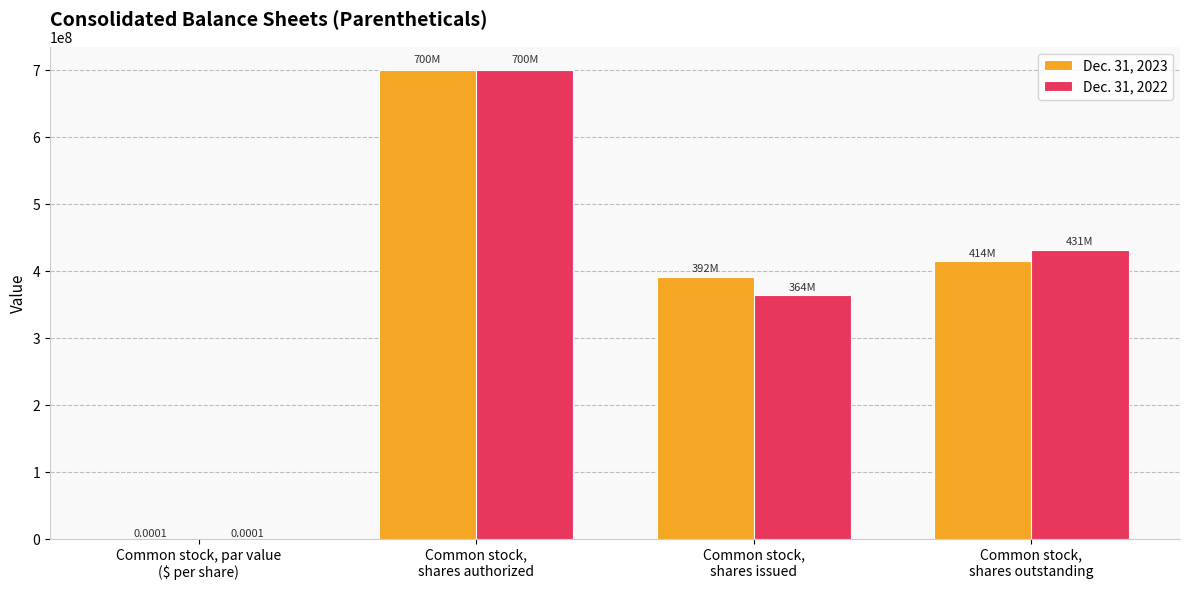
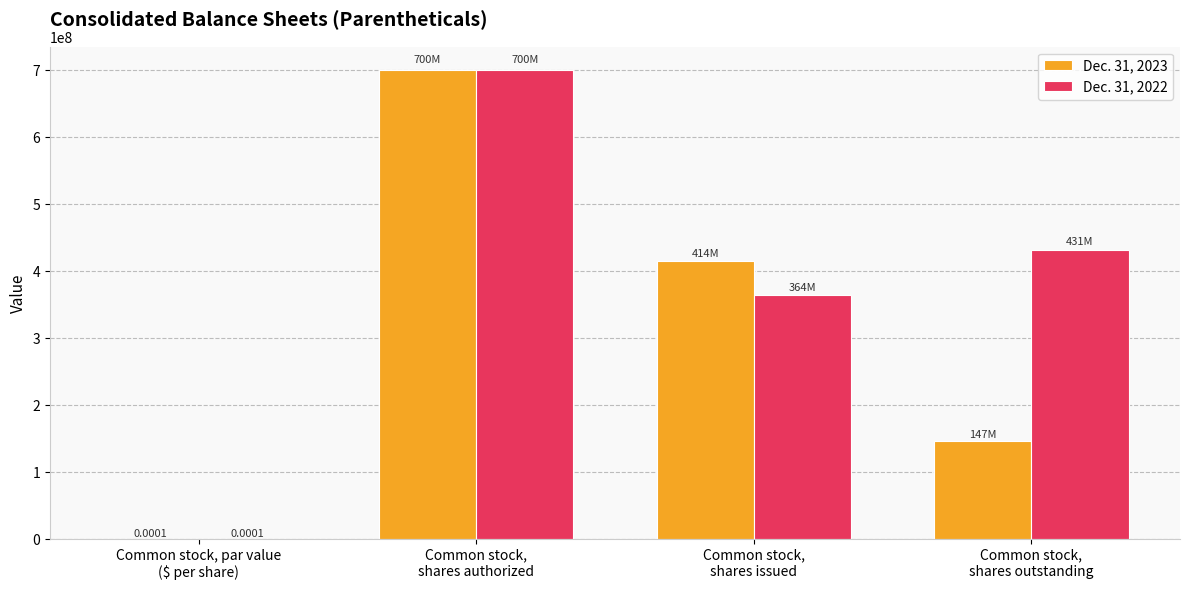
  {
    "Dec. 31, 2023": {
      "Common stock, par value ($ per share)": "0.0001",
      "Common stock, shares authorized": "700M",
-     "Common stock, shares issued": "392M",
-     "Common stock, shares outstanding": "414M"
+     "Common stock, shares issued": "414M",
+     "Common stock, shares outstanding": "147M"
    },
    "Dec. 31, 2022": {
      "Common stock, par value ($ per share)": "0.0001",
      "Common stock, shares authorized": "700M",
      "Common stock, shares issued": "364M",
      "Common stock, shares outstanding": "431M"
    }
  }
